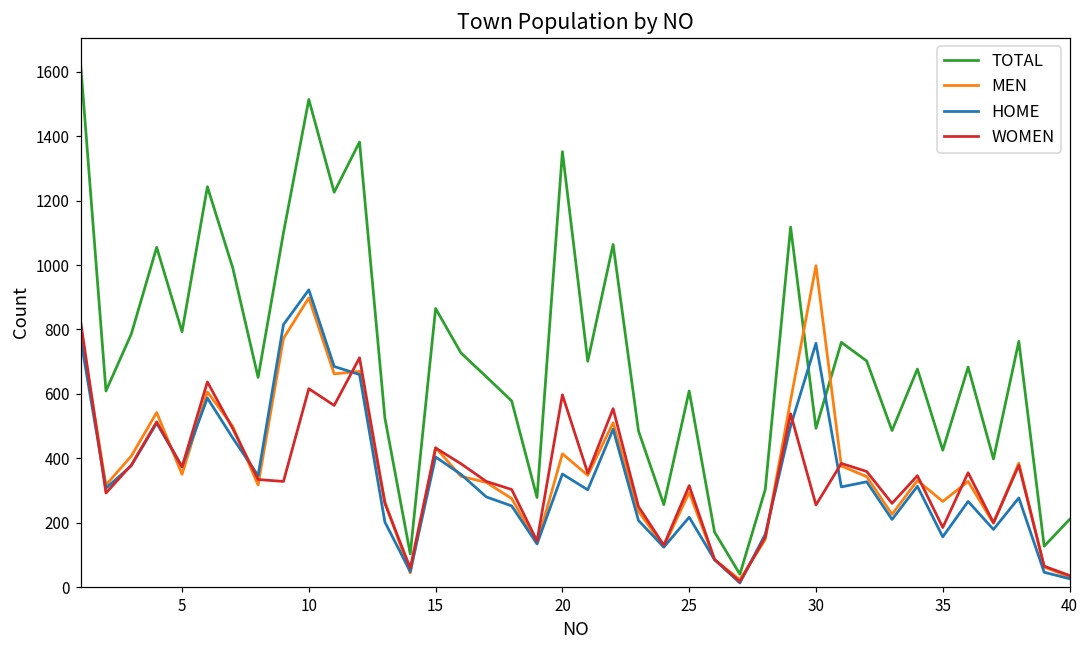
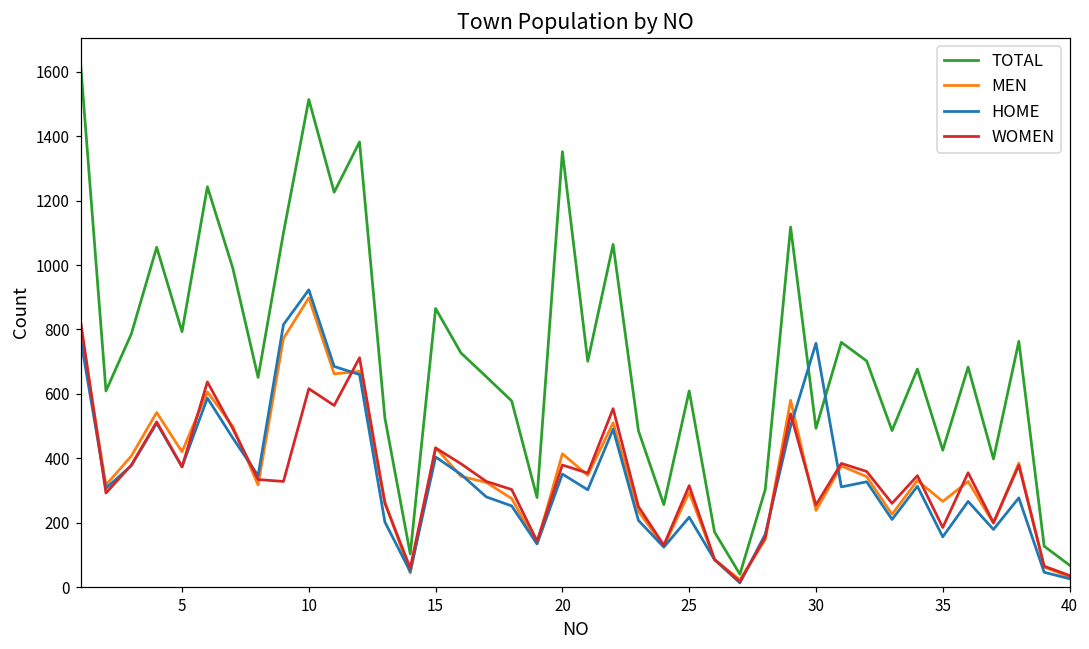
  {
    "TOTAL": {
      "5": 790,
      "10": 1510,
      "15": 870,
      "20": 1350,
      "25": 610,
      "30": 490,
      "35": 430,
-     "40": 210
+     "40": 70
    },
    "MEN": {
-     "5": 350,
+     "5": 420,
      "10": 900,
      "20": 410,
      "25": 290,
-     "30": 1000,
+     "30": 240,
      "35": 270
    },
    "HOME": {
      "10": 920,
      "15": 400,
      "20": 350,
      "25": 220,
      "30": 760,
      "35": 160
    },
    "WOMEN": {
      "10": 620,
-     "20": 600,
+     "20": 380,
      "25": 320,
      "30": 260,
      "35": 190
    }
  }
